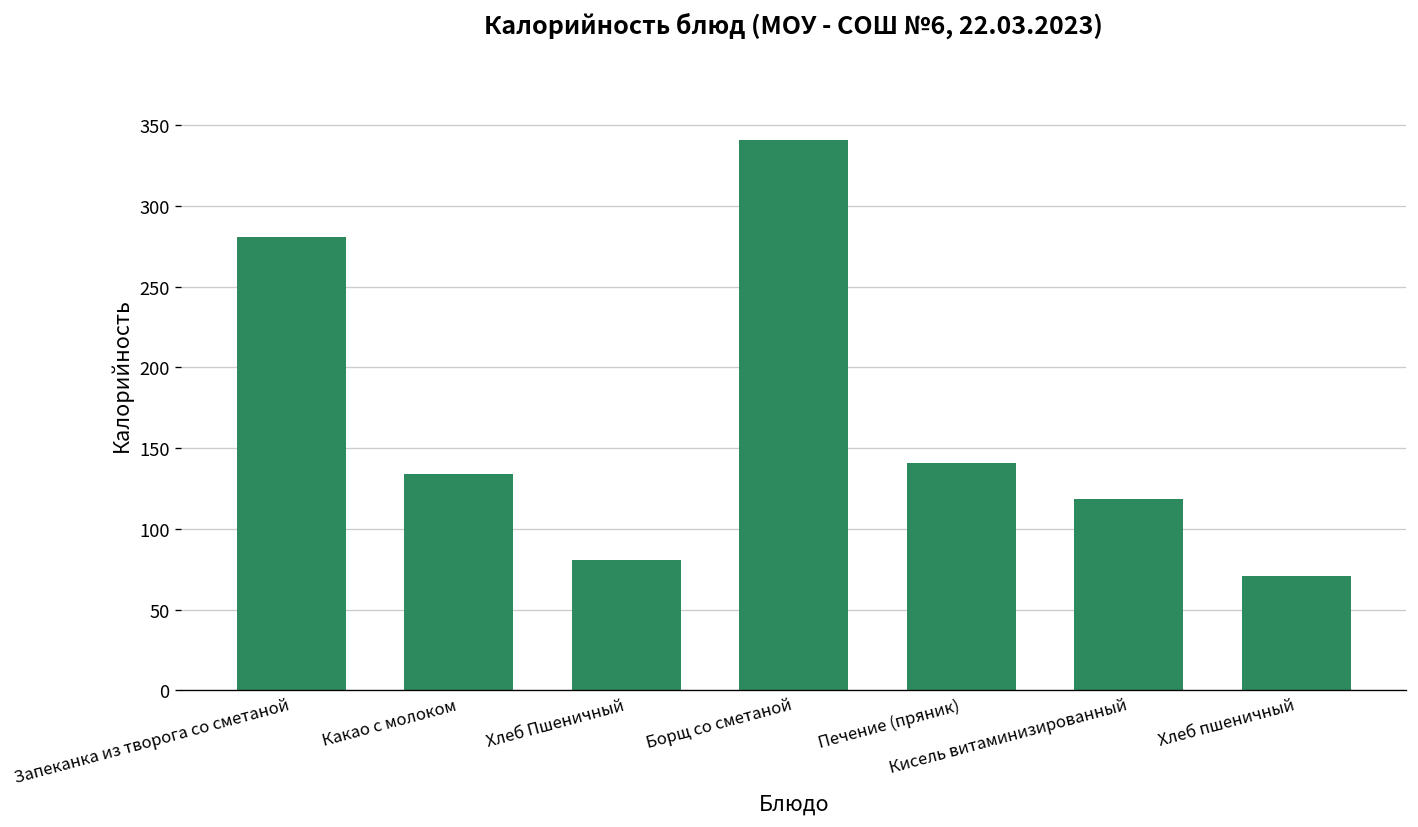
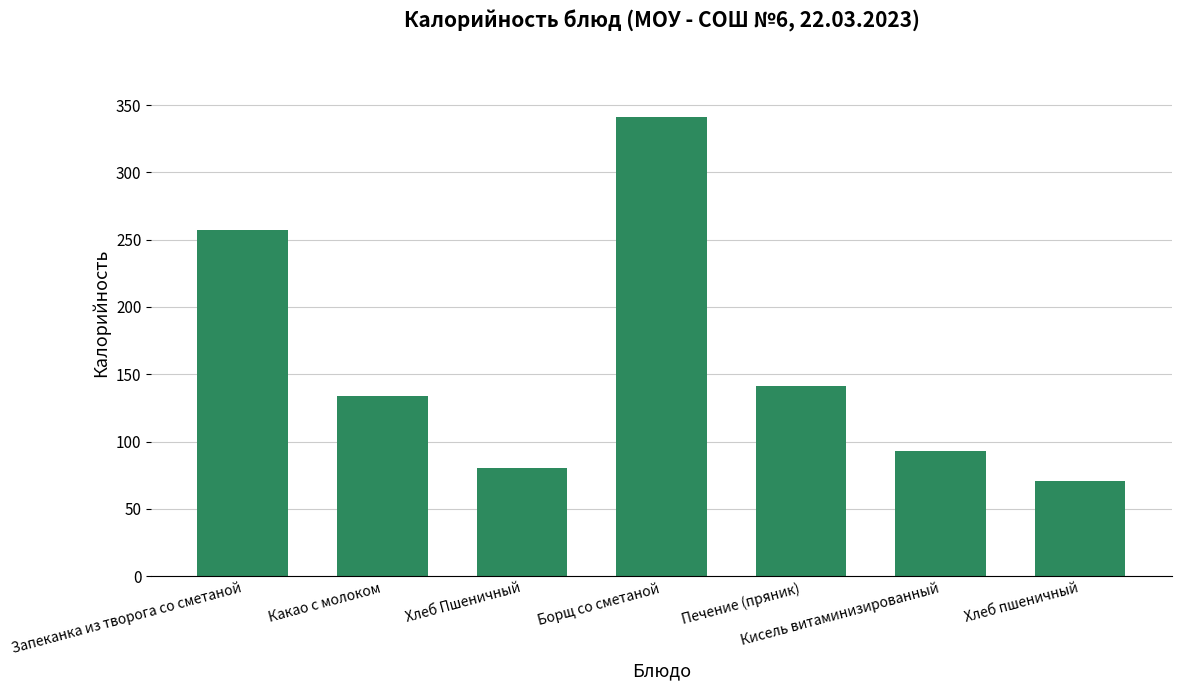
  {
-   "Запеканка из творога со сметаной": 281,
+   "Запеканка из творога со сметаной": 257,
    "Какао с молоком": 134,
    "Хлеб Пшеничный": 81,
    "Борщ со сметаной": 341,
    "Печение (пряник)": 141,
-   "Кисель витаминизированный": 119,
+   "Кисель витаминизированный": 93,
    "Хлеб пшеничный": 71
  }
